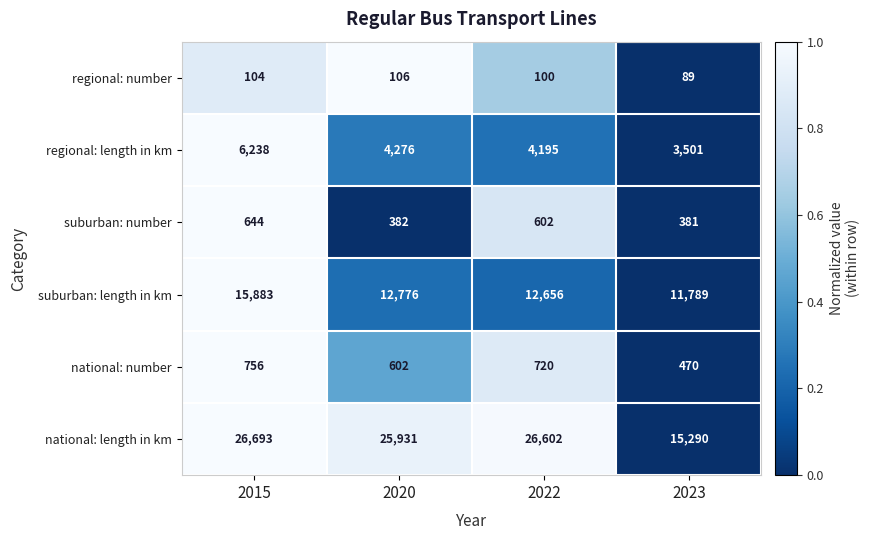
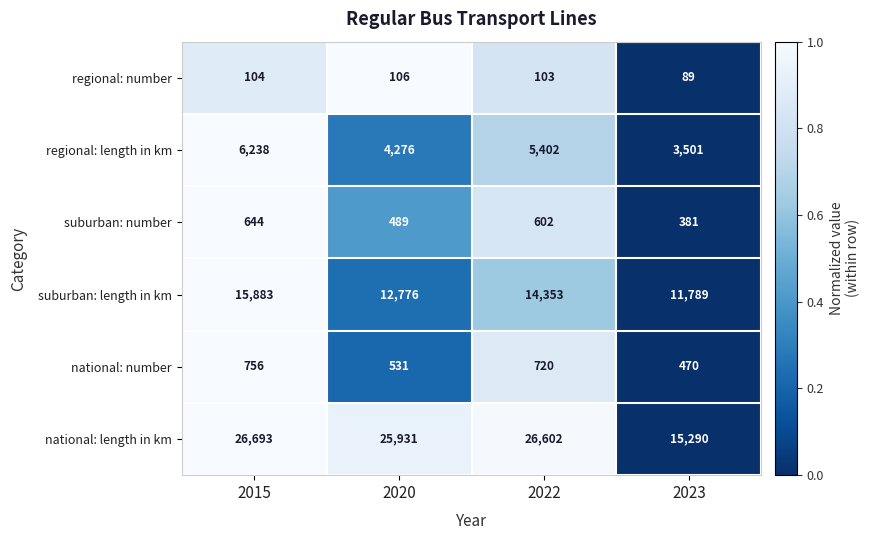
  {
    "regional: number": {
      "2015": "104",
      "2020": "106",
-     "2022": "100",
+     "2022": "103",
      "2023": "89"
    },
    "regional: length in km": {
      "2015": "6,238",
      "2020": "4,276",
-     "2022": "4,195",
+     "2022": "5,402",
      "2023": "3,501"
    },
    "suburban: number": {
      "2015": "644",
-     "2020": "382",
+     "2020": "489",
      "2022": "602",
      "2023": "381"
    },
    "suburban: length in km": {
      "2015": "15,883",
      "2020": "12,776",
-     "2022": "12,656",
+     "2022": "14,353",
      "2023": "11,789"
    },
    "national: number": {
      "2015": "756",
-     "2020": "602",
+     "2020": "531",
      "2022": "720",
      "2023": "470"
    },
    "national: length in km": {
      "2015": "26,693",
      "2020": "25,931",
      "2022": "26,602",
      "2023": "15,290"
    }
  }
